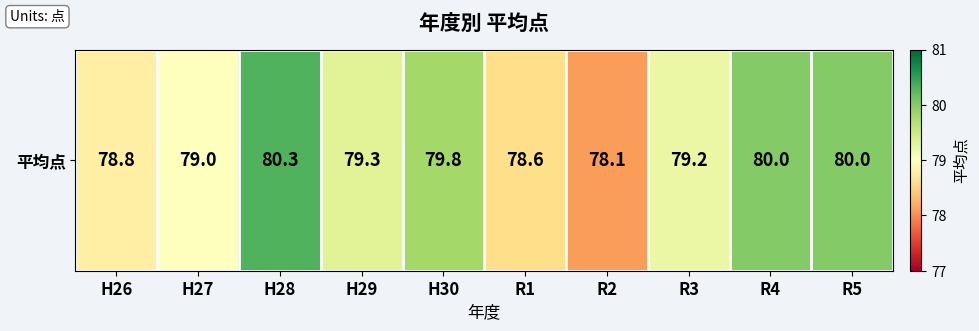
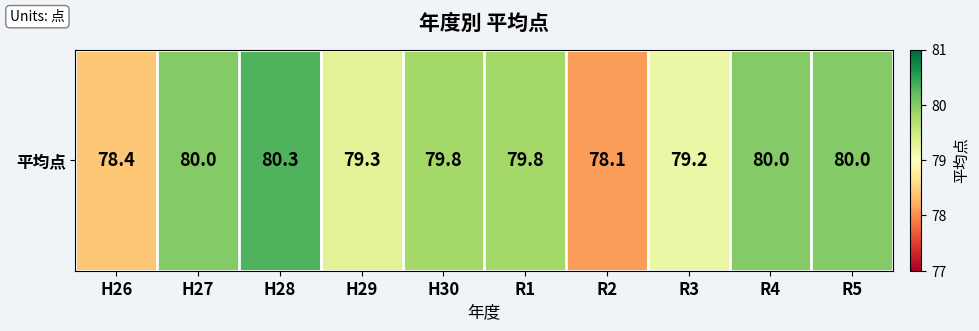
  {
    "平均点": {
-     "H26": 78.8,
-     "H27": 79.0,
+     "H26": 78.4,
+     "H27": 80.0,
      "H28": 80.3,
      "H29": 79.3,
      "H30": 79.8,
-     "R1": 78.6,
+     "R1": 79.8,
      "R2": 78.1,
      "R3": 79.2,
      "R4": 80.0,
      "R5": 80.0
    }
  }
